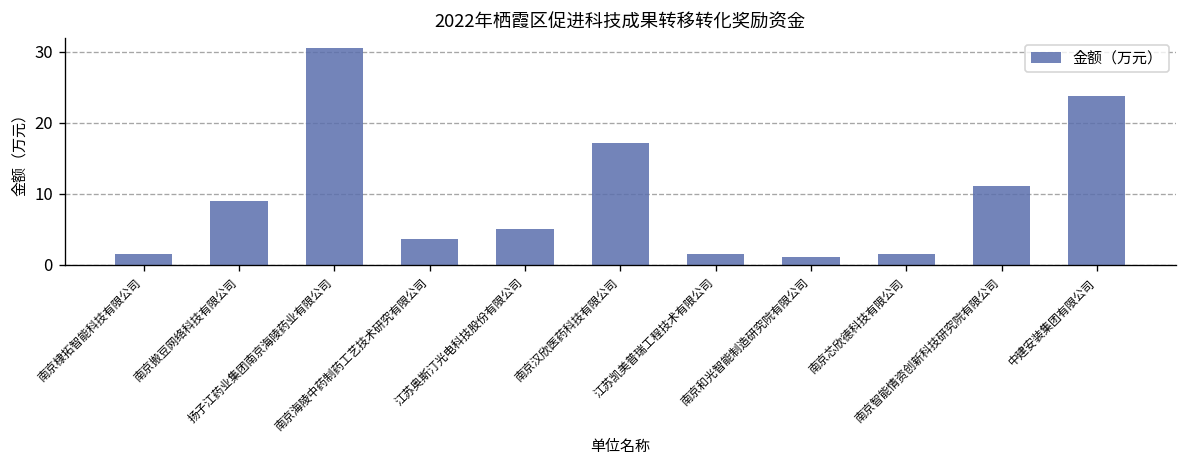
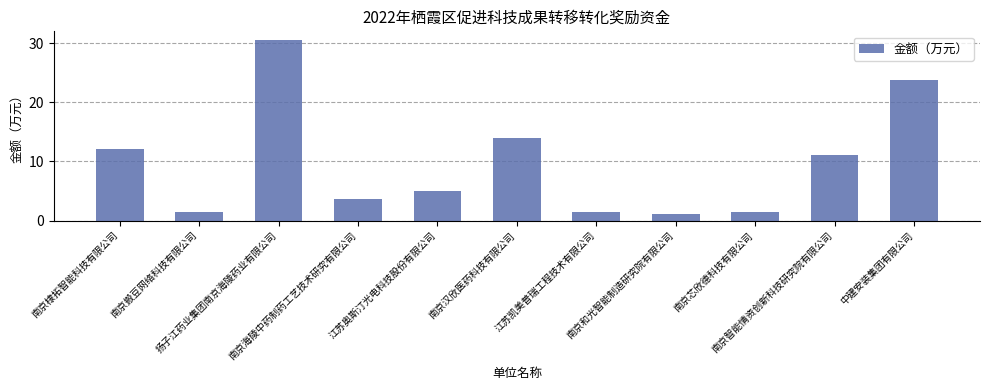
  {
-   "南京棣拓智能科技有限公司": 2,
-   "南京搬豆网络科技有限公司": 9,
+   "南京棣拓智能科技有限公司": 12,
+   "南京搬豆网络科技有限公司": 2,
    "扬子江药业集团南京海陵药业有限公司": 31,
    "南京海陵中药制药工艺技术研究有限公司": 4,
    "江苏奥斯汀光电科技股份有限公司": 5,
-   "南京汉欣医药科技有限公司": 17,
+   "南京汉欣医药科技有限公司": 14,
    "江苏凯美普瑞工程技术有限公司": 2,
    "南京和光智能制造研究院有限公司": 1,
    "南京芯欣德科技有限公司": 2,
    "南京智能情资创新科技研究院有限公司": 11,
    "中建安装集团有限公司": 24
  }
